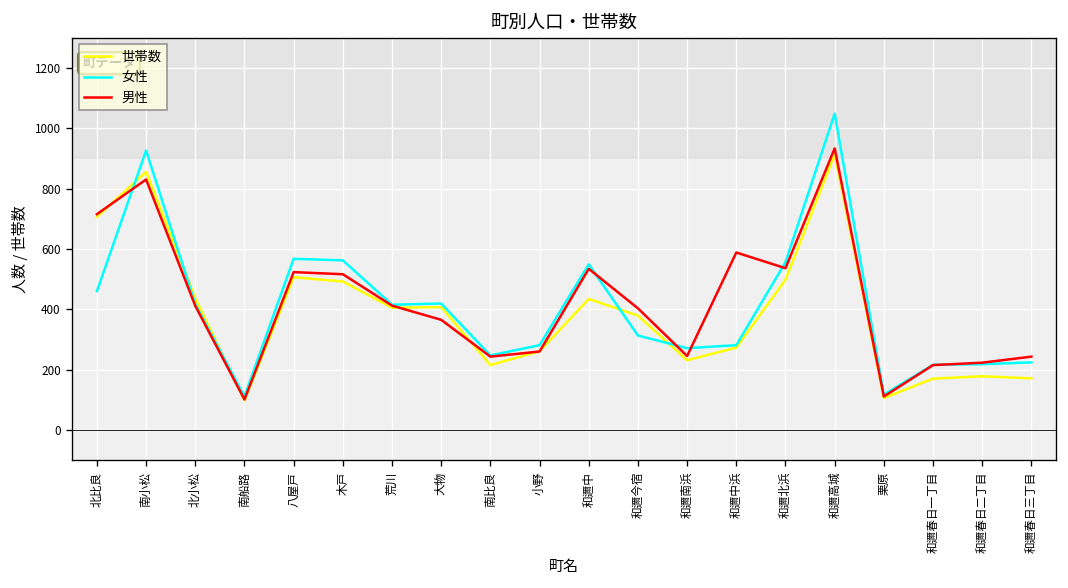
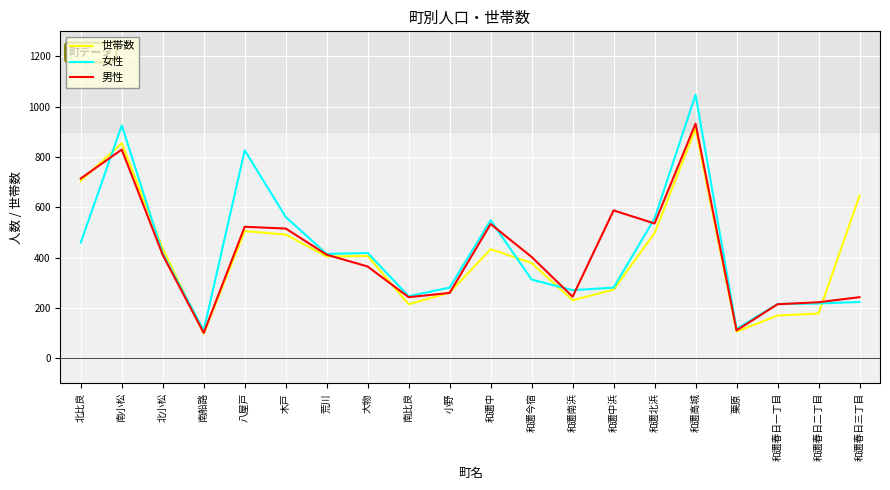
  {
    "世帯数": {
      "南小松": 860,
      "北小松": 440,
      "八屋戸": 510,
      "木戸": 490,
      "大物": 410,
      "南比良": 220,
      "和邇中": 430,
      "和邇今宿": 380,
      "和邇南浜": 230,
      "和邇北浜": 500,
      "和邇高城": 910,
      "和邇春日一丁目": 170,
      "和邇春日二丁目": 180,
-     "和邇春日三丁目": 170
+     "和邇春日三丁目": 650
    },
    "女性": {
      "北比良": 460,
      "南小松": 930,
-     "八屋戸": 570,
+     "八屋戸": 830,
      "木戸": 560,
      "大物": 420,
      "小野": 280,
      "和邇中": 550,
      "和邇今宿": 310,
      "和邇南浜": 270,
      "和邇北浜": 560,
      "和邇高城": 1050,
      "和邇春日三丁目": 220
    },
    "男性": {
      "南小松": 830,
      "八屋戸": 520,
      "木戸": 520,
      "大物": 370,
      "和邇中": 530,
      "和邇今宿": 400,
      "和邇南浜": 250,
      "和邇中浜": 590,
      "和邇北浜": 540,
      "和邇高城": 930,
      "和邇春日三丁目": 240
    }
  }
